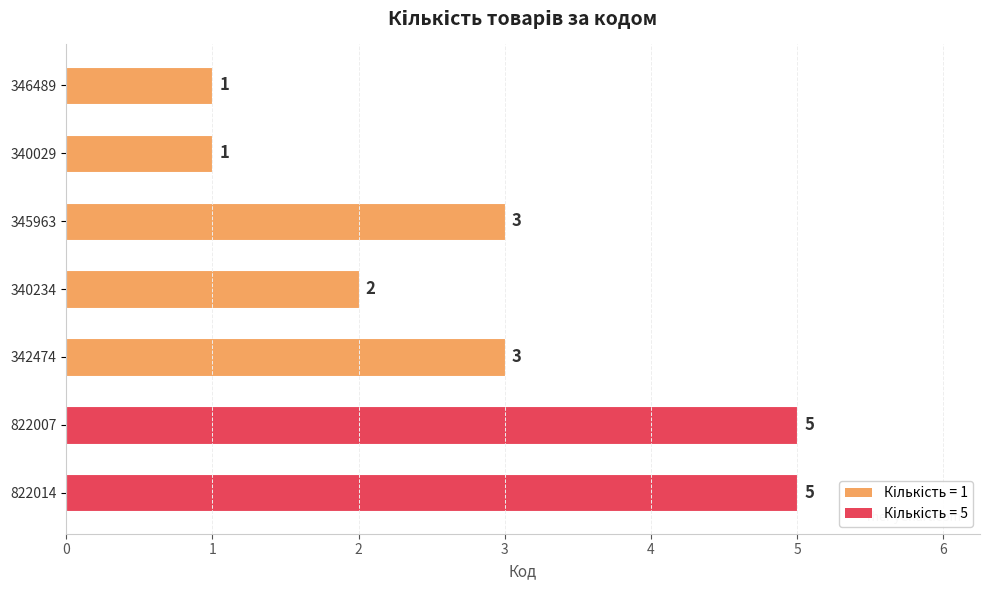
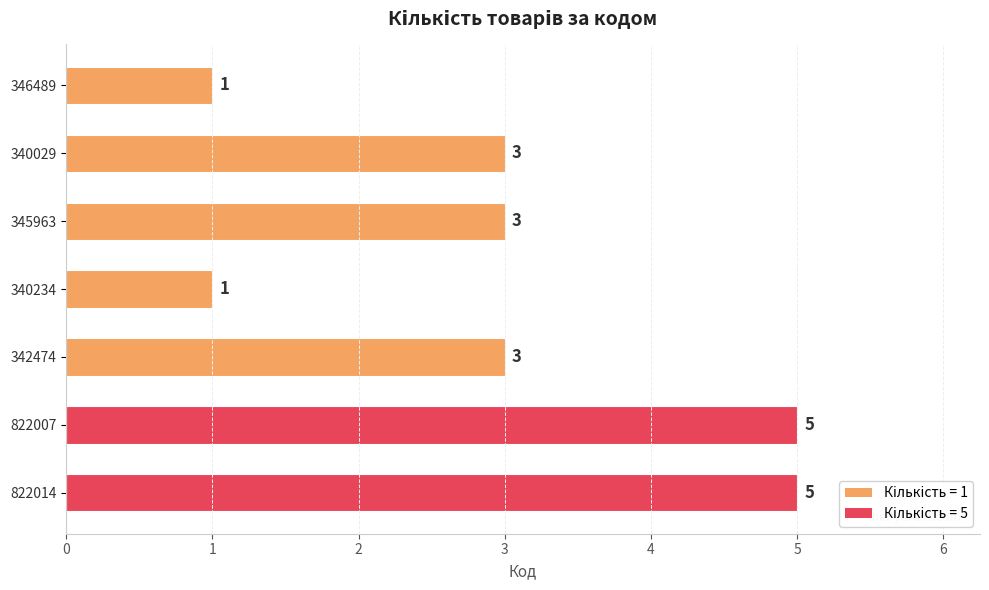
  {
    "346489": 1,
-   "340029": 1,
+   "340029": 3,
    "345963": 3,
-   "340234": 2,
+   "340234": 1,
    "342474": 3,
    "822007": 5,
    "822014": 5
  }
